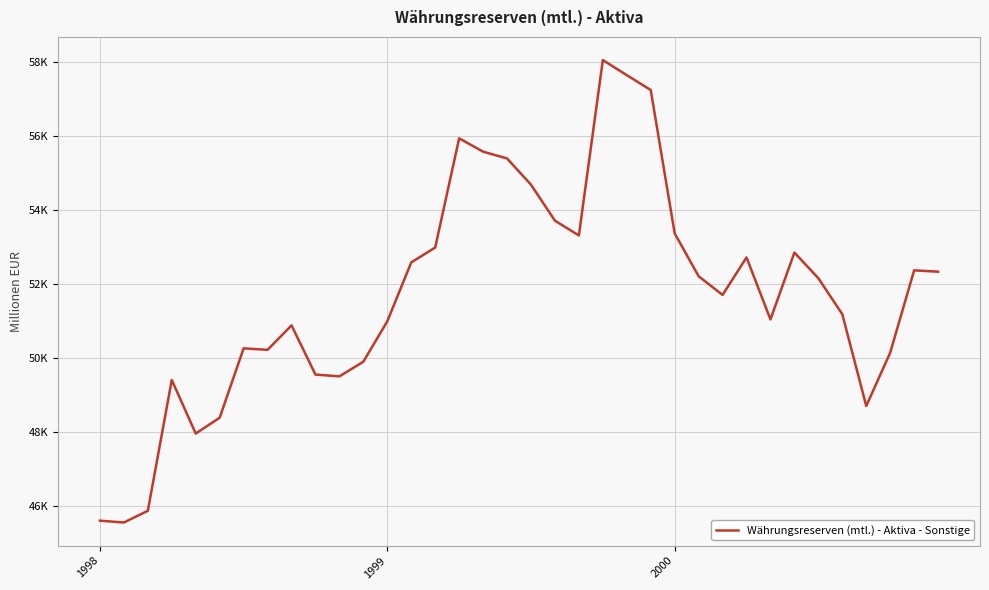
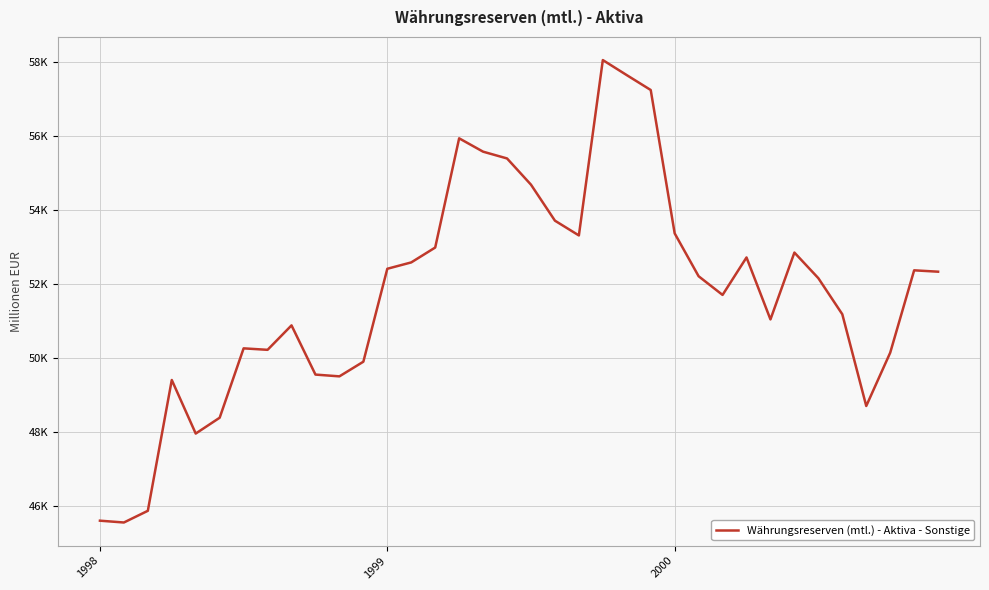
  {
    "1998": 45600,
-   "1999": 51000,
+   "1999": 52400,
    "2000": 53400
  }
